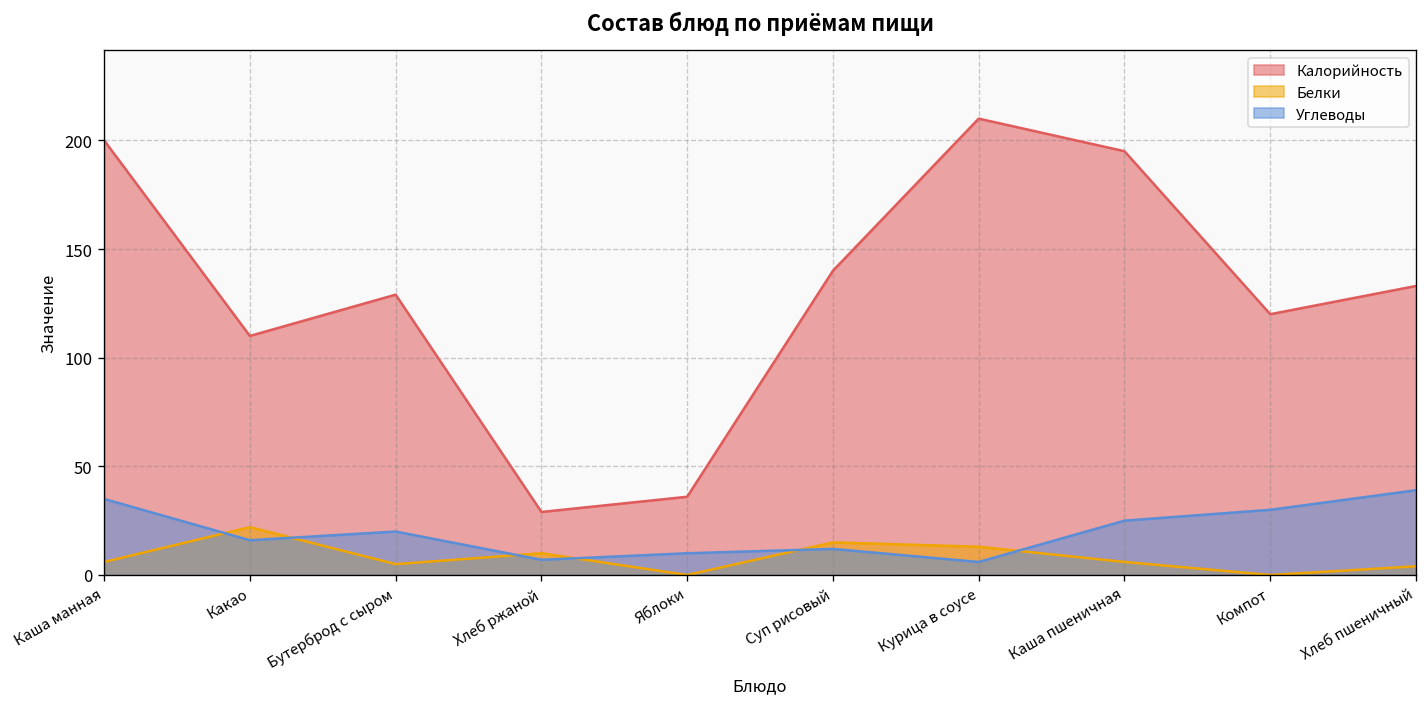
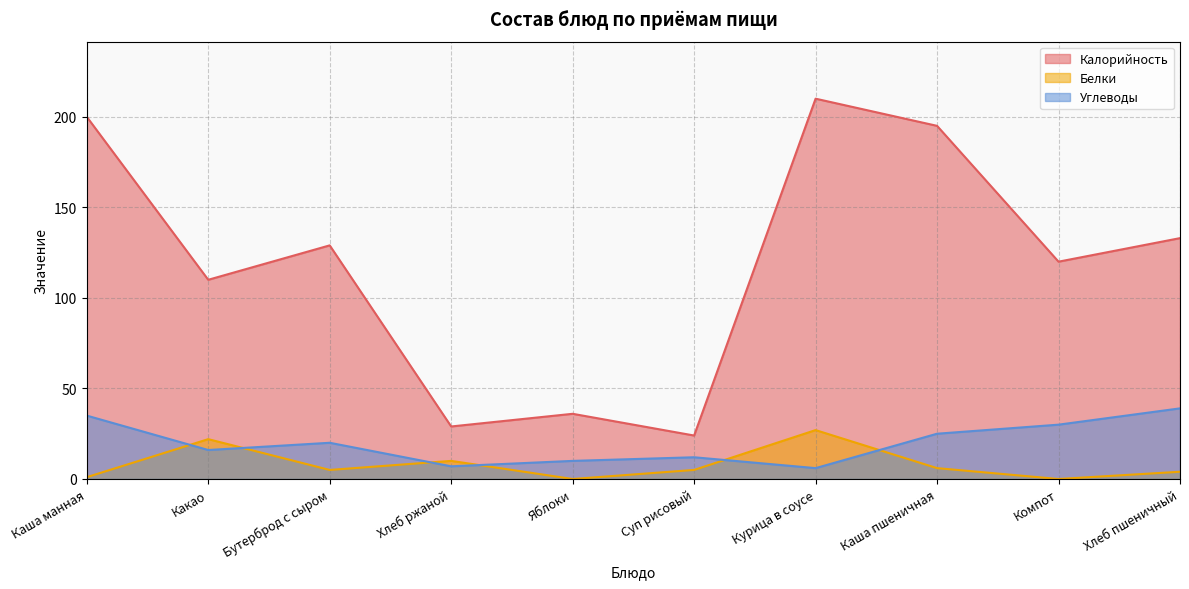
  {
    "Калорийность": {
      "Каша манная": 200,
      "Какао": 110,
      "Бутерброд с сыром": 129,
      "Хлеб ржаной": 29,
      "Яблоки": 36,
-     "Суп рисовый": 140,
+     "Суп рисовый": 24,
      "Курица в соусе": 210,
      "Каша пшеничная": 195,
      "Компот": 120,
      "Хлеб пшеничный": 133
    },
    "Белки": {
-     "Каша манная": 6,
+     "Каша манная": 1,
      "Какао": 22,
      "Бутерброд с сыром": 5,
      "Хлеб ржаной": 10,
      "Яблоки": 0,
-     "Суп рисовый": 15,
-     "Курица в соусе": 13,
+     "Суп рисовый": 5,
+     "Курица в соусе": 27,
      "Каша пшеничная": 6,
      "Компот": 0,
      "Хлеб пшеничный": 4
    },
    "Углеводы": {
      "Каша манная": 35,
      "Какао": 16,
      "Бутерброд с сыром": 20,
      "Хлеб ржаной": 7,
      "Яблоки": 10,
      "Суп рисовый": 12,
      "Курица в соусе": 6,
      "Каша пшеничная": 25,
      "Компот": 30,
      "Хлеб пшеничный": 39
    }
  }
